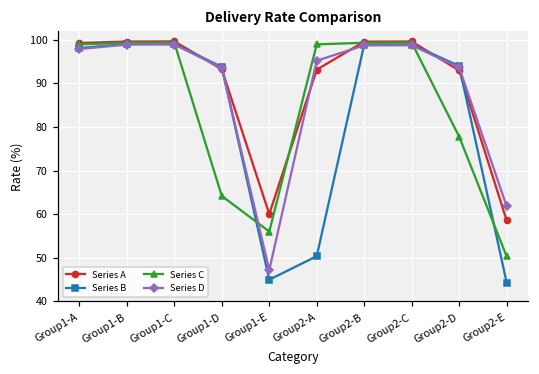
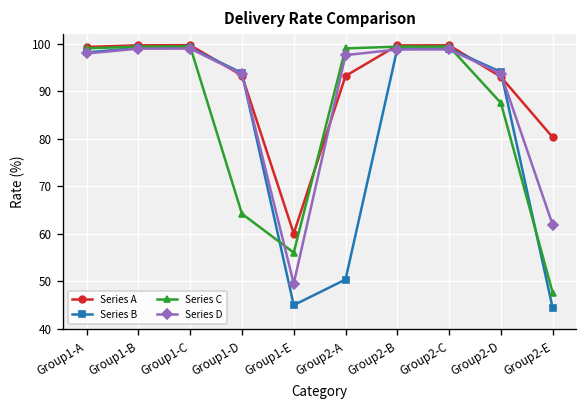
  {
    "Series A": {
      "Group1-E": 60,
      "Group2-A": 93,
      "Group2-D": 93,
-     "Group2-E": 59
+     "Group2-E": 80
    },
    "Series B": {
      "Group1-E": 45,
      "Group2-A": 50,
      "Group2-E": 44
    },
    "Series C": {
      "Group1-D": 64,
      "Group1-E": 56,
      "Group2-A": 99,
-     "Group2-D": 78,
-     "Group2-E": 50
+     "Group2-D": 88,
+     "Group2-E": 48
    },
    "Series D": {
-     "Group1-E": 47,
-     "Group2-A": 95,
+     "Group1-E": 50,
+     "Group2-A": 98,
      "Group2-E": 62
    }
  }
